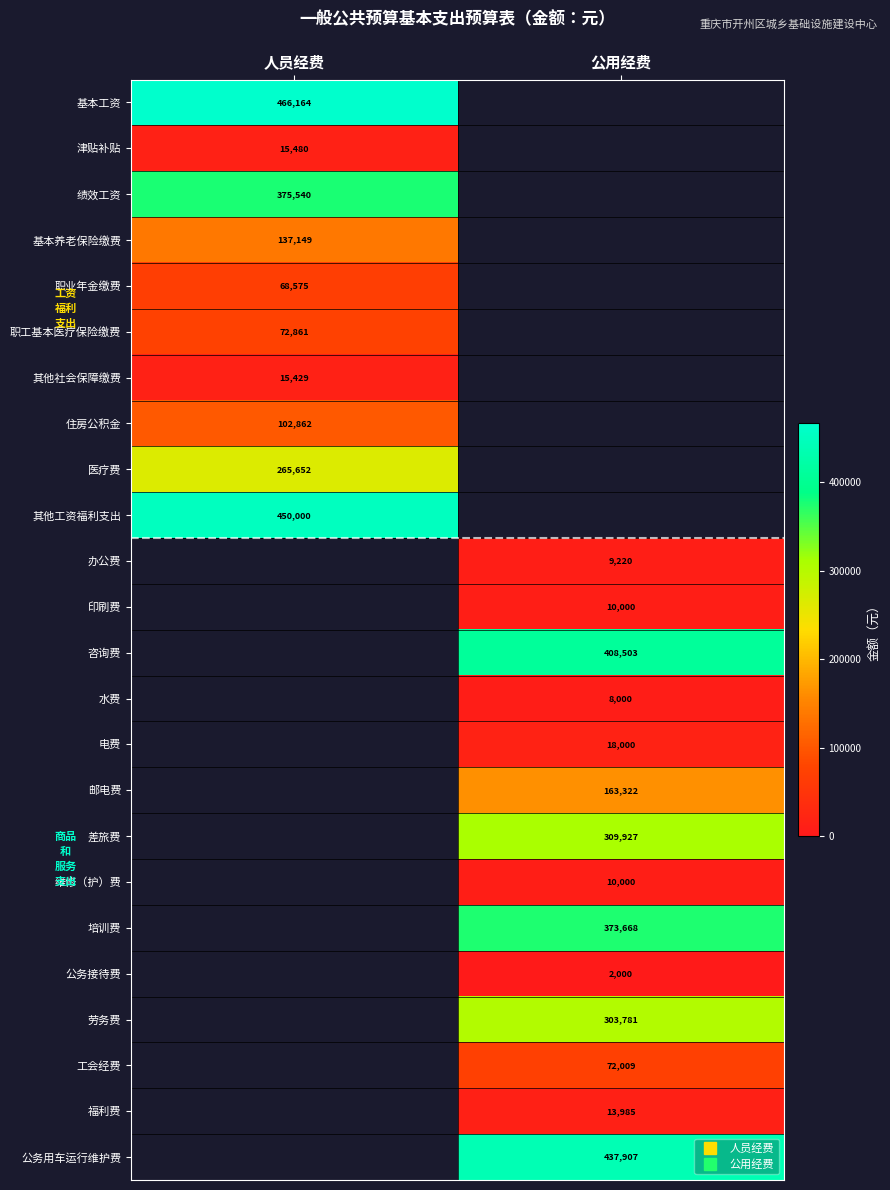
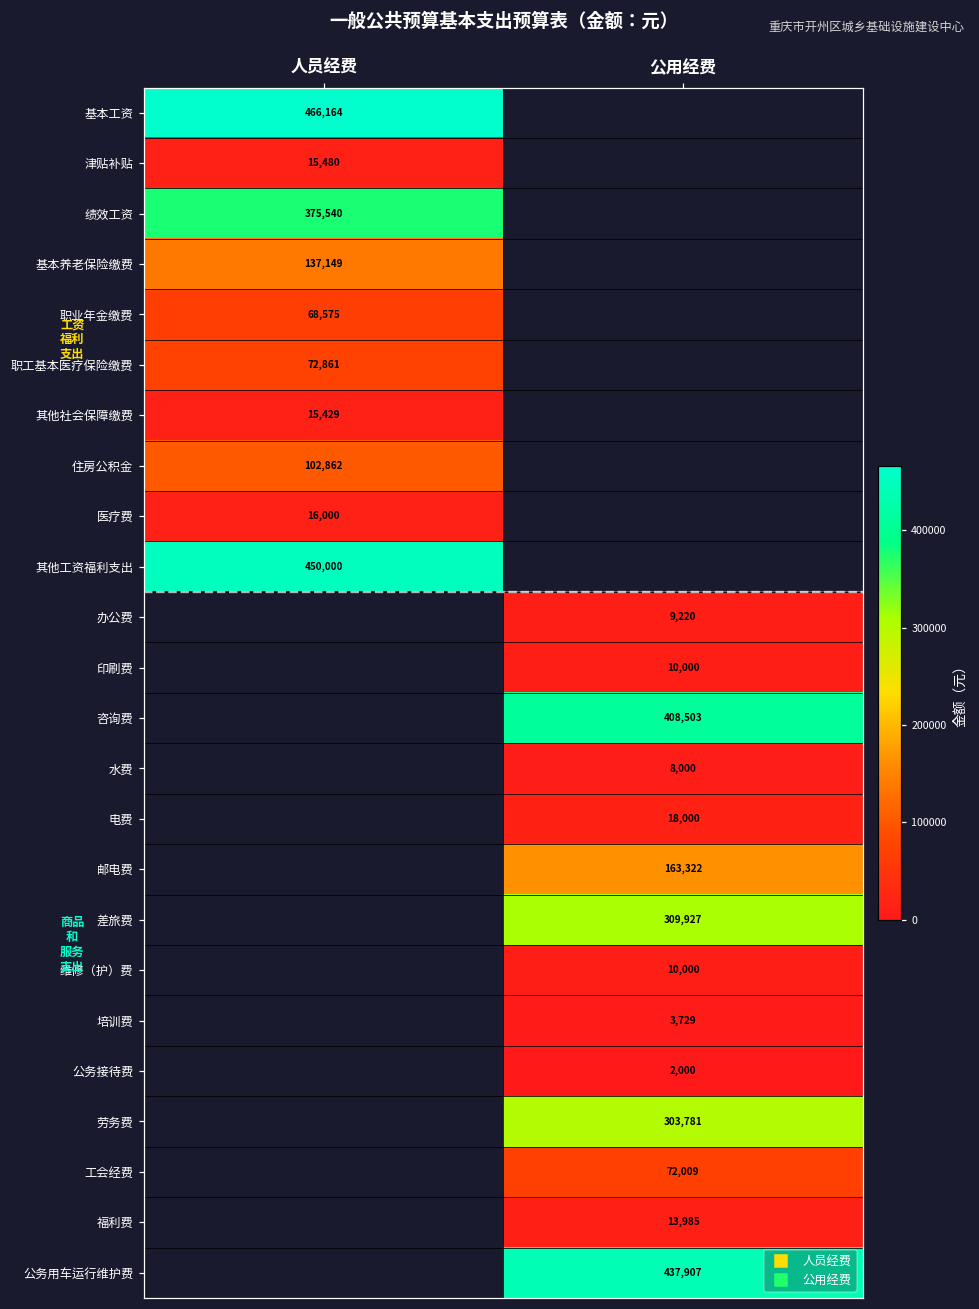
  {
    "基本工资": {
      "人员经费": "466,164"
    },
    "津贴补贴": {
      "人员经费": "15,480"
    },
    "绩效工资": {
      "人员经费": "375,540"
    },
    "基本养老保险缴费": {
      "人员经费": "137,149"
    },
    "职业年金缴费": {
      "人员经费": "68,575"
    },
    "职工基本医疗保险缴费": {
      "人员经费": "72,861"
    },
    "其他社会保障缴费": {
      "人员经费": "15,429"
    },
    "住房公积金": {
      "人员经费": "102,862"
    },
    "医疗费": {
-     "人员经费": "265,652"
+     "人员经费": "16,000"
    },
    "其他工资福利支出": {
      "人员经费": "450,000"
    },
    "办公费": {
      "公用经费": "9,220"
    },
    "印刷费": {
      "公用经费": "10,000"
    },
    "咨询费": {
      "公用经费": "408,503"
    },
    "水费": {
      "公用经费": "8,000"
    },
    "电费": {
      "公用经费": "18,000"
    },
    "邮电费": {
      "公用经费": "163,322"
    },
    "差旅费": {
      "公用经费": "309,927"
    },
    "维修（护）费": {
      "公用经费": "10,000"
    },
    "培训费": {
-     "公用经费": "373,668"
+     "公用经费": "3,729"
    },
    "公务接待费": {
      "公用经费": "2,000"
    },
    "劳务费": {
      "公用经费": "303,781"
    },
    "工会经费": {
      "公用经费": "72,009"
    },
    "福利费": {
      "公用经费": "13,985"
    },
    "公务用车运行维护费": {
      "公用经费": "437,907"
    }
  }
